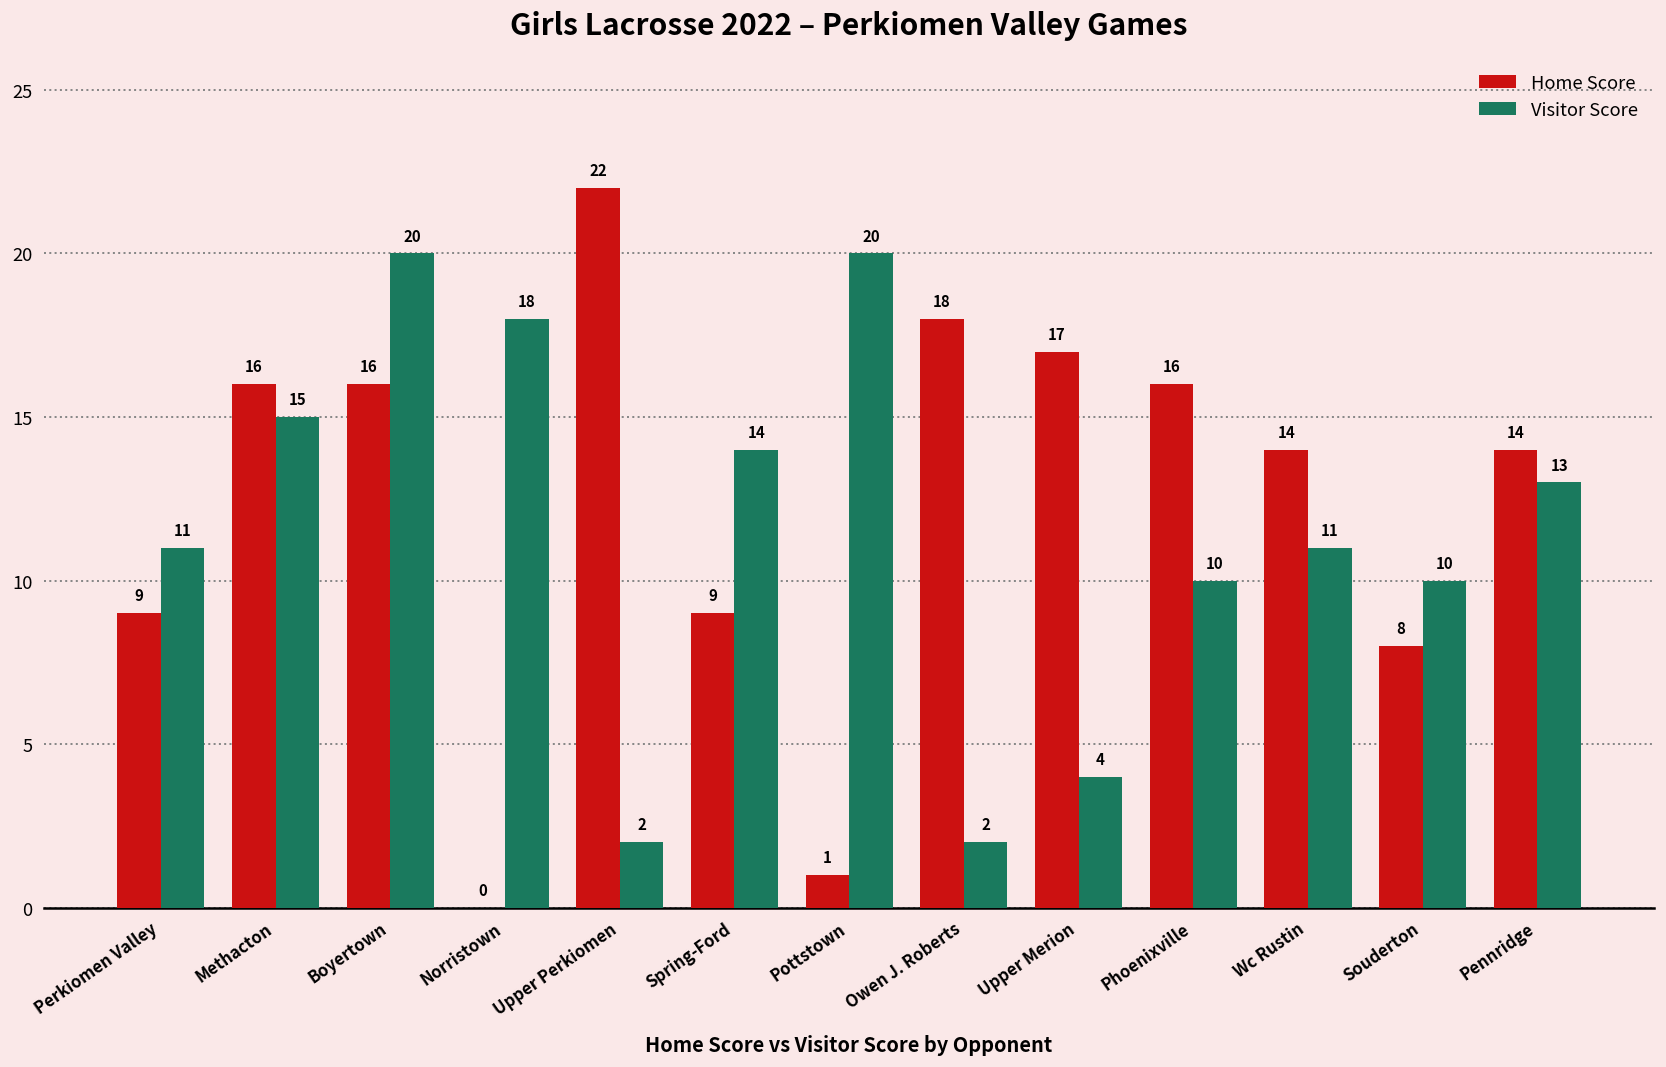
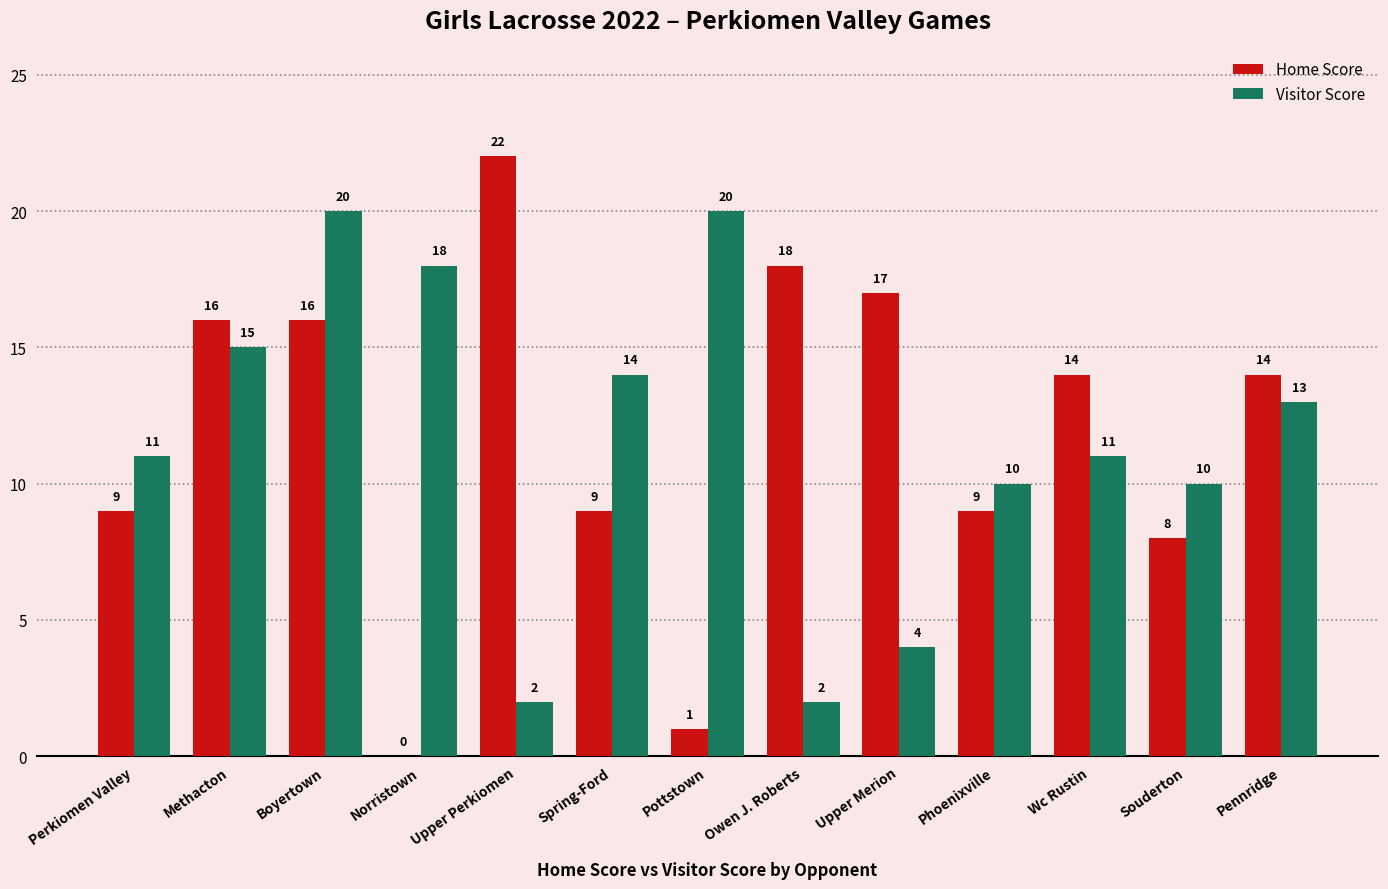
  {
    "Home Score": {
      "Perkiomen Valley": 9,
      "Methacton": 16,
      "Boyertown": 16,
      "Norristown": 0,
      "Upper Perkiomen": 22,
      "Spring-Ford": 9,
      "Pottstown": 1,
      "Owen J. Roberts": 18,
      "Upper Merion": 17,
-     "Phoenixville": 16,
+     "Phoenixville": 9,
      "Wc Rustin": 14,
      "Souderton": 8,
      "Pennridge": 14
    },
    "Visitor Score": {
      "Perkiomen Valley": 11,
      "Methacton": 15,
      "Boyertown": 20,
      "Norristown": 18,
      "Upper Perkiomen": 2,
      "Spring-Ford": 14,
      "Pottstown": 20,
      "Owen J. Roberts": 2,
      "Upper Merion": 4,
      "Phoenixville": 10,
      "Wc Rustin": 11,
      "Souderton": 10,
      "Pennridge": 13
    }
  }
